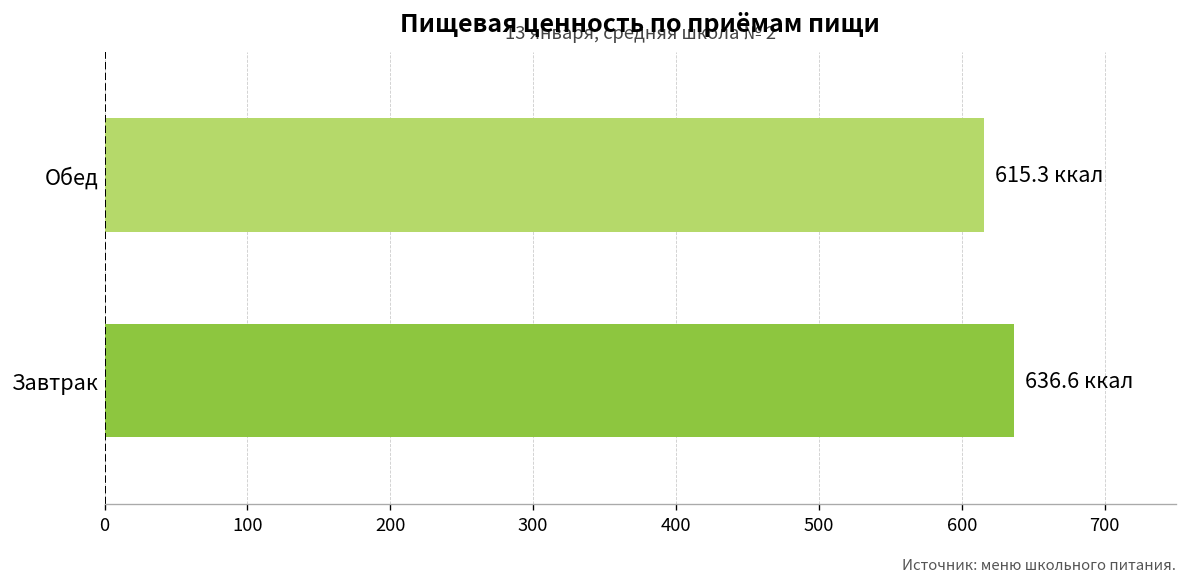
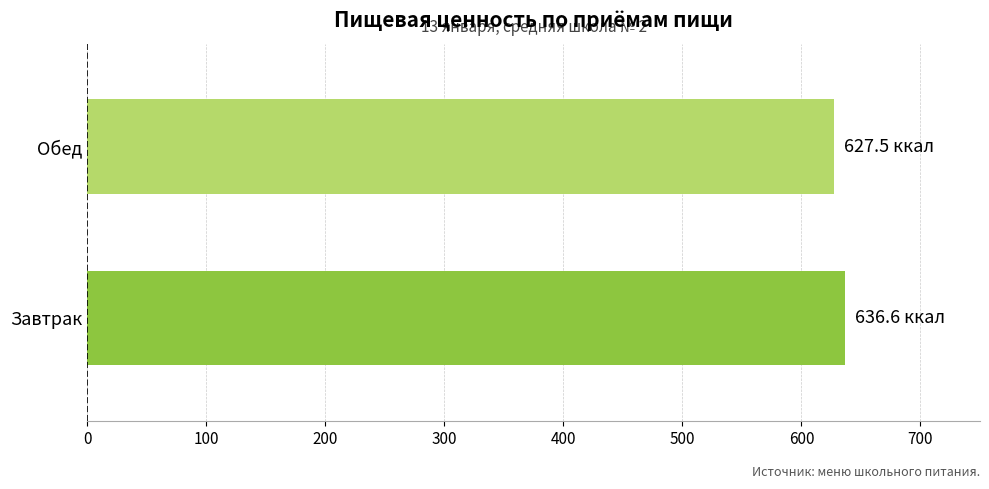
  {
-   "Обед": 615.3,
+   "Обед": 627.5,
    "Завтрак": 636.6
  }
